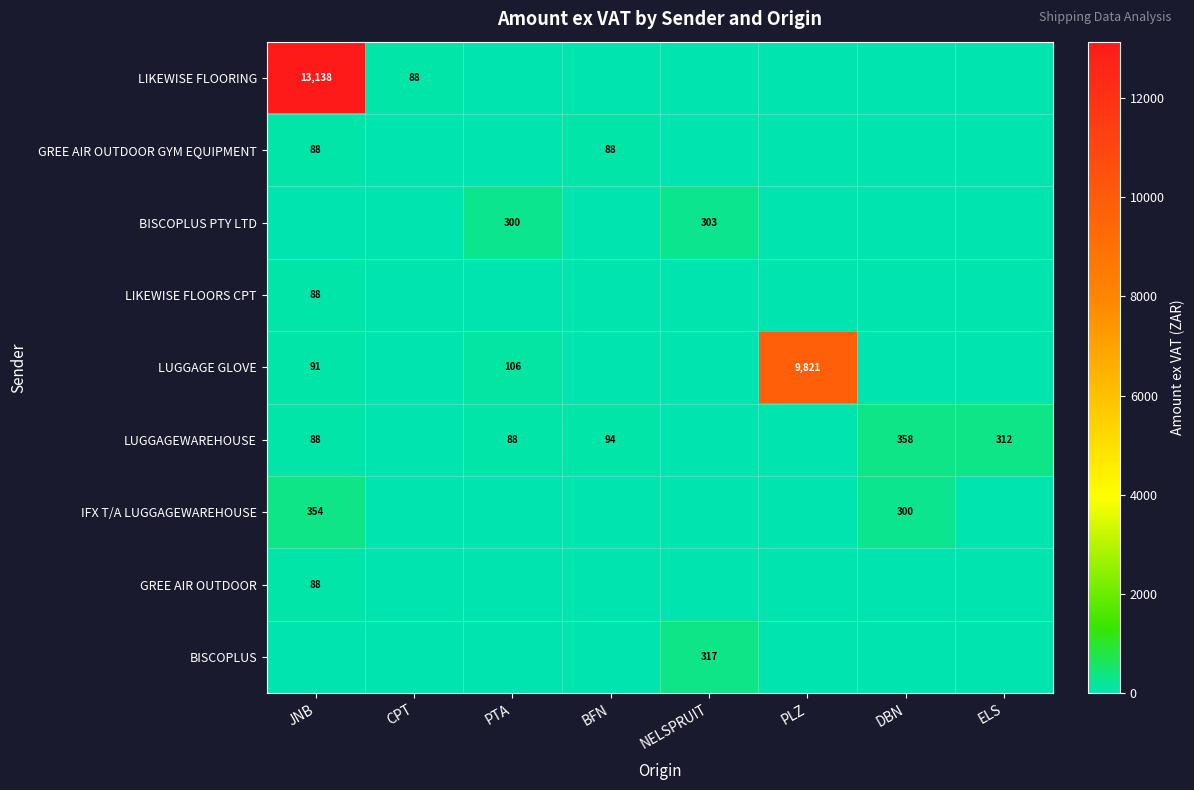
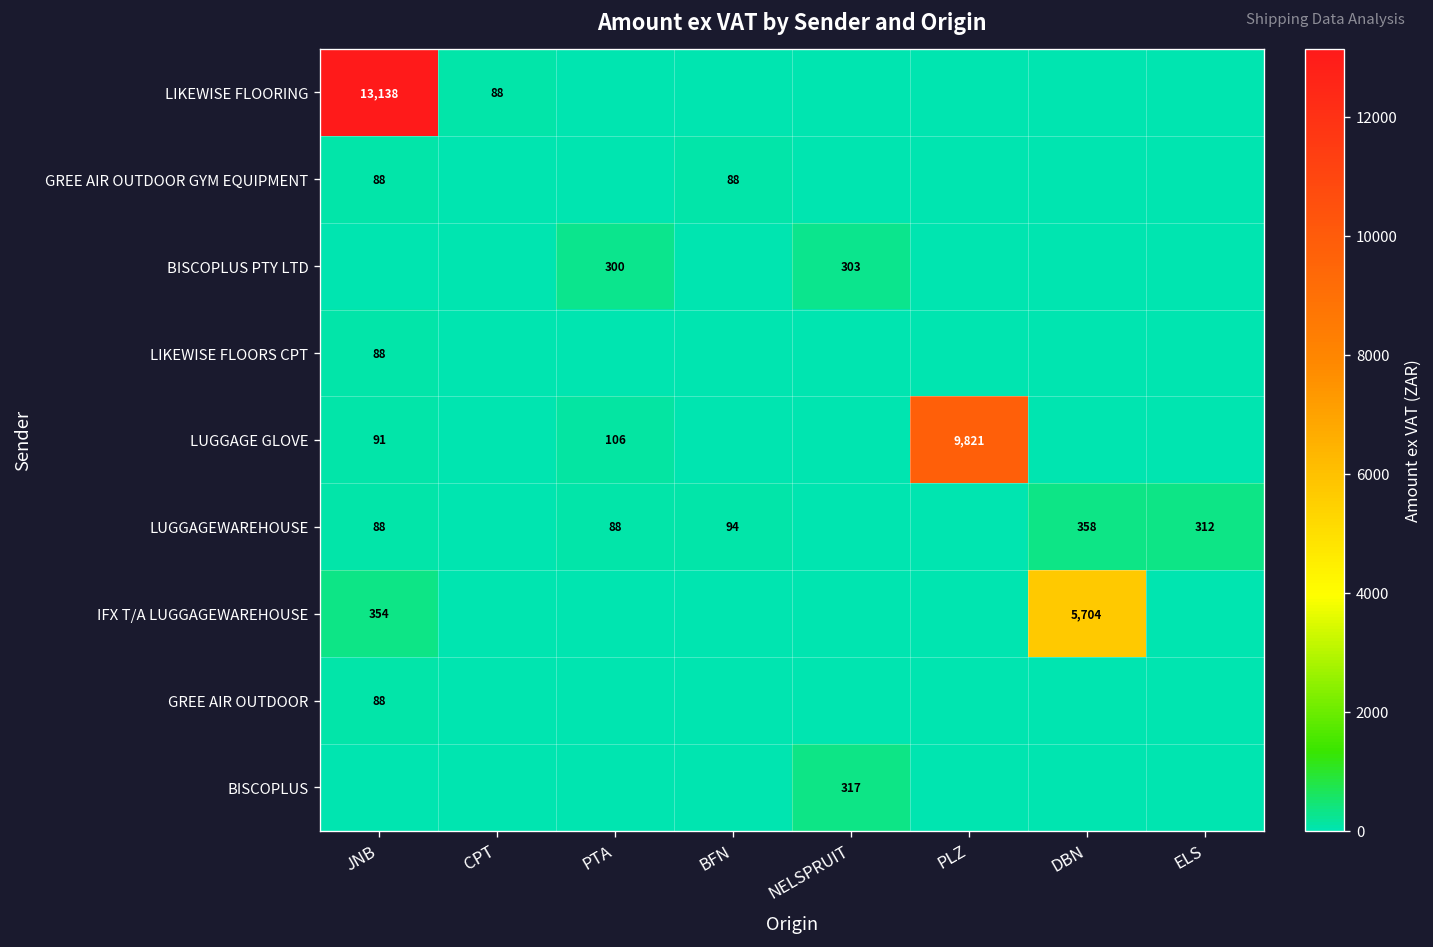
  {
    "LIKEWISE FLOORING": {
      "JNB": "13,138",
      "CPT": "88"
    },
    "GREE AIR OUTDOOR GYM EQUIPMENT": {
      "JNB": "88",
      "BFN": "88"
    },
    "BISCOPLUS PTY LTD": {
      "PTA": "300",
      "NELSPRUIT": "303"
    },
    "LIKEWISE FLOORS CPT": {
      "JNB": "88"
    },
    "LUGGAGE GLOVE": {
      "JNB": "91",
      "PTA": "106",
      "PLZ": "9,821"
    },
    "LUGGAGEWAREHOUSE": {
      "JNB": "88",
      "PTA": "88",
      "BFN": "94",
      "DBN": "358",
      "ELS": "312"
    },
    "IFX T/A LUGGAGEWAREHOUSE": {
      "JNB": "354",
-     "DBN": "300"
+     "DBN": "5,704"
    },
    "GREE AIR OUTDOOR": {
      "JNB": "88"
    },
    "BISCOPLUS": {
      "NELSPRUIT": "317"
    }
  }
